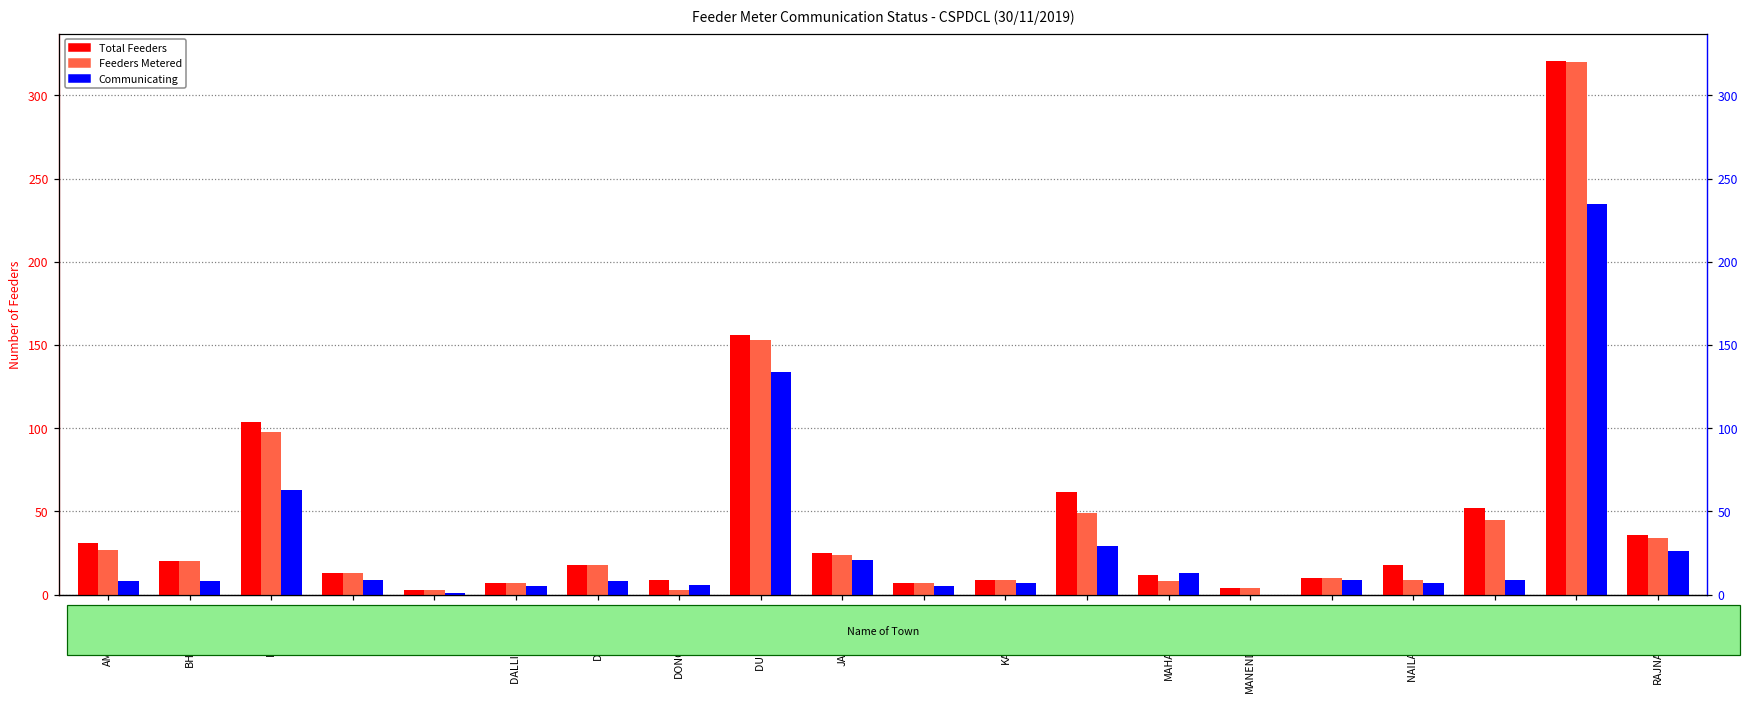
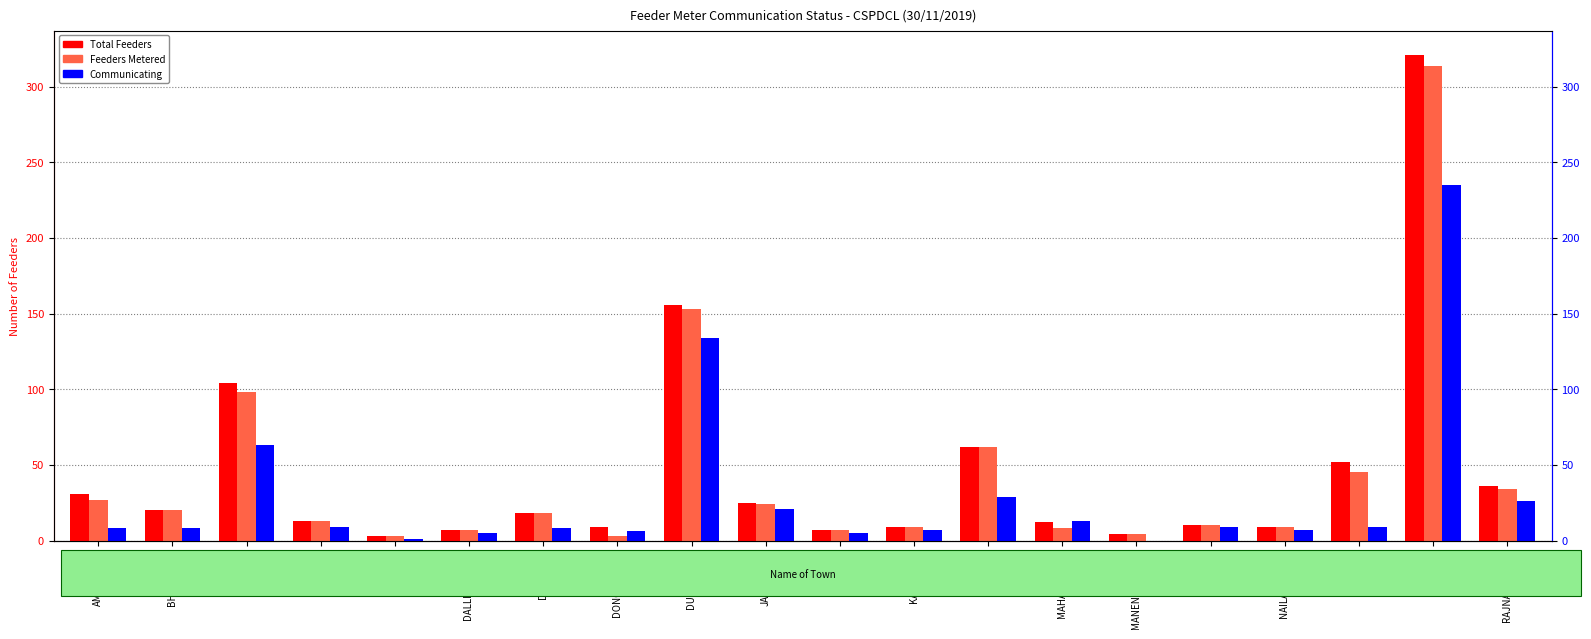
  {
    "Total Feeders": {
      "AMBIKAPUR": 31,
      "BHATAPARA": 20,
      "BILASPUR": 104,
      "CHAMPA": 13,
      "CHIRMIRI": 3,
      "DALLI RAJHARA": 7,
      "DHAMTARI": 18,
      "DONGARGARH": 9,
      "DURG BHILAI": 156,
      "JAGDALPUR": 25,
      "KANKER": 7,
      "KAWARDHA": 9,
      "KORBA": 62,
      "MAHASAMUND": 12,
      "MANENDRAGARH": 4,
      "MUNGELI": 10,
-     "NAILA JANJGIR": 18,
+     "NAILA JANJGIR": 9,
      "RAIGARH": 52,
      "RAIPUR": 321,
      "RAJNANDGAON": 36
    },
    "Feeders Metered": {
      "AMBIKAPUR": 27,
      "BHATAPARA": 20,
      "BILASPUR": 98,
      "CHAMPA": 13,
      "CHIRMIRI": 3,
      "DALLI RAJHARA": 7,
      "DHAMTARI": 18,
      "DONGARGARH": 3,
      "DURG BHILAI": 153,
      "JAGDALPUR": 24,
      "KANKER": 7,
      "KAWARDHA": 9,
-     "KORBA": 49,
+     "KORBA": 62,
      "MAHASAMUND": 8,
      "MANENDRAGARH": 4,
      "MUNGELI": 10,
      "NAILA JANJGIR": 9,
      "RAIGARH": 45,
-     "RAIPUR": 320,
+     "RAIPUR": 314,
      "RAJNANDGAON": 34
    },
    "Communicating": {
      "AMBIKAPUR": 8,
      "BHATAPARA": 8,
      "BILASPUR": 63,
      "CHAMPA": 9,
      "DALLI RAJHARA": 5,
      "DHAMTARI": 8,
      "DONGARGARH": 6,
      "DURG BHILAI": 134,
      "JAGDALPUR": 21,
      "KANKER": 5,
      "KAWARDHA": 7,
      "KORBA": 29,
      "MAHASAMUND": 13,
      "MANENDRAGARH": 0,
      "MUNGELI": 9,
      "NAILA JANJGIR": 7,
      "RAIGARH": 9,
      "RAIPUR": 235,
      "RAJNANDGAON": 26
    }
  }
